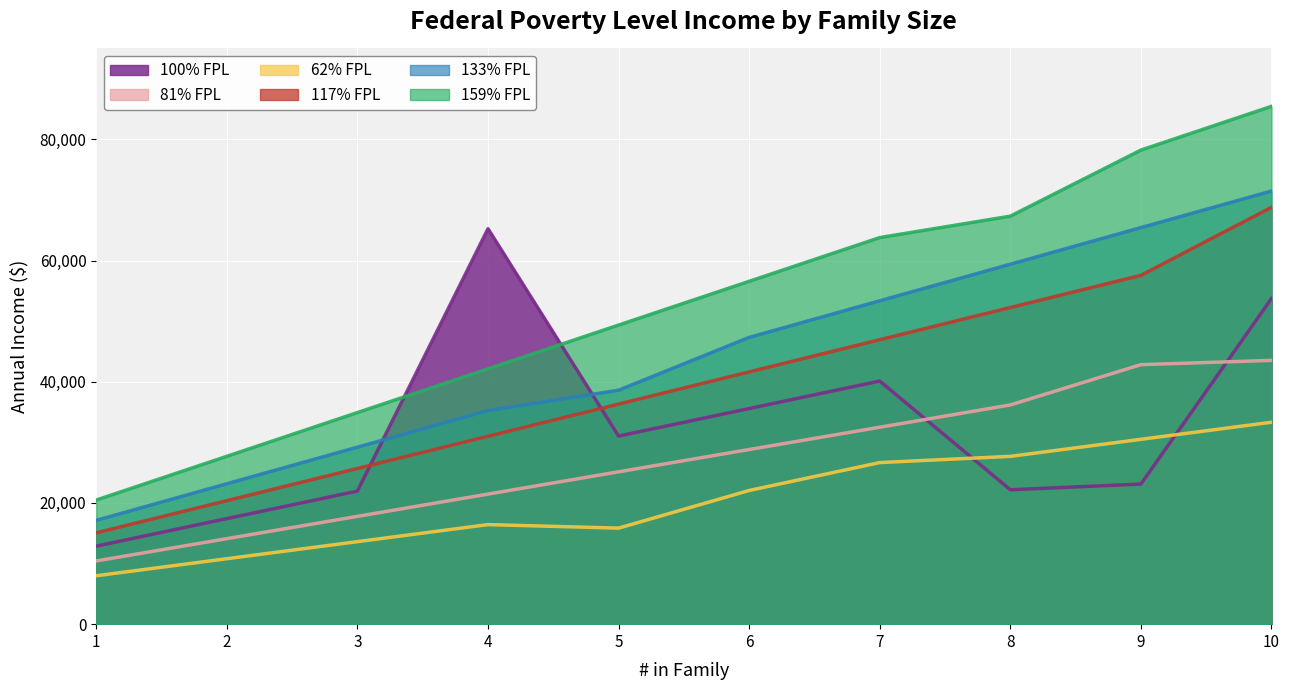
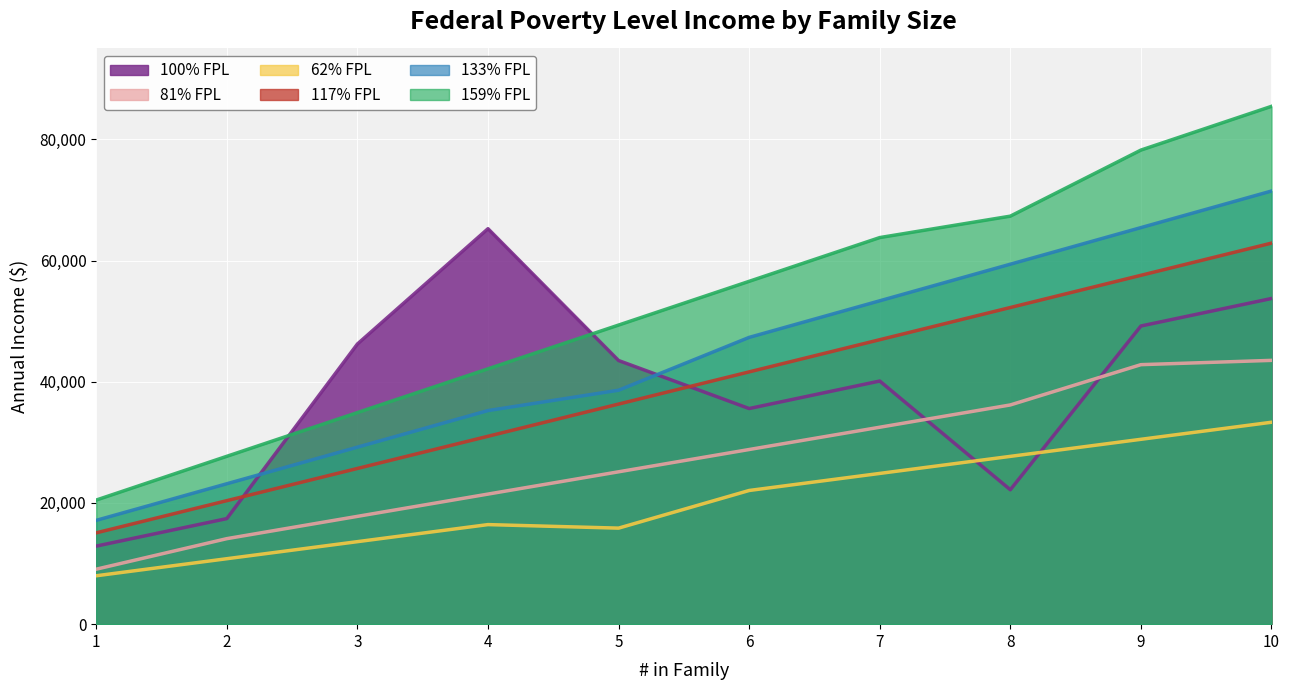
  {
    "100% FPL": {
      "1": "13,000",
      "2": "17,000",
-     "3": "22,000",
+     "3": "46,000",
      "4": "65,000",
-     "5": "31,000",
+     "5": "44,000",
      "6": "36,000",
      "7": "40,000",
      "8": "22,000",
-     "9": "23,000",
+     "9": "49,000",
      "10": "54,000"
    },
    "81% FPL": {
-     "1": "10,000",
+     "1": "9,000",
      "2": "14,000",
      "3": "18,000",
      "4": "21,000",
      "5": "25,000",
      "6": "29,000",
      "7": "32,000",
      "8": "36,000",
      "9": "43,000",
      "10": "44,000"
    },
    "62% FPL": {
      "1": "8,000",
      "2": "11,000",
      "3": "14,000",
      "4": "16,000",
      "5": "16,000",
      "6": "22,000",
-     "7": "27,000",
+     "7": "25,000",
      "8": "28,000",
      "9": "31,000",
      "10": "33,000"
    },
    "117% FPL": {
      "1": "15,000",
      "2": "20,000",
      "3": "26,000",
      "4": "31,000",
      "5": "36,000",
      "6": "42,000",
      "7": "47,000",
      "8": "52,000",
      "9": "58,000",
-     "10": "69,000"
+     "10": "63,000"
    },
    "133% FPL": {
      "1": "17,000",
      "2": "23,000",
      "3": "29,000",
      "4": "35,000",
      "5": "39,000",
      "6": "47,000",
      "7": "53,000",
      "8": "59,000",
      "9": "65,000",
      "10": "71,000"
    },
    "159% FPL": {
      "1": "20,000",
      "2": "28,000",
      "3": "35,000",
      "4": "42,000",
      "5": "49,000",
      "6": "57,000",
      "7": "64,000",
      "8": "67,000",
      "9": "78,000",
      "10": "85,000"
    }
  }
